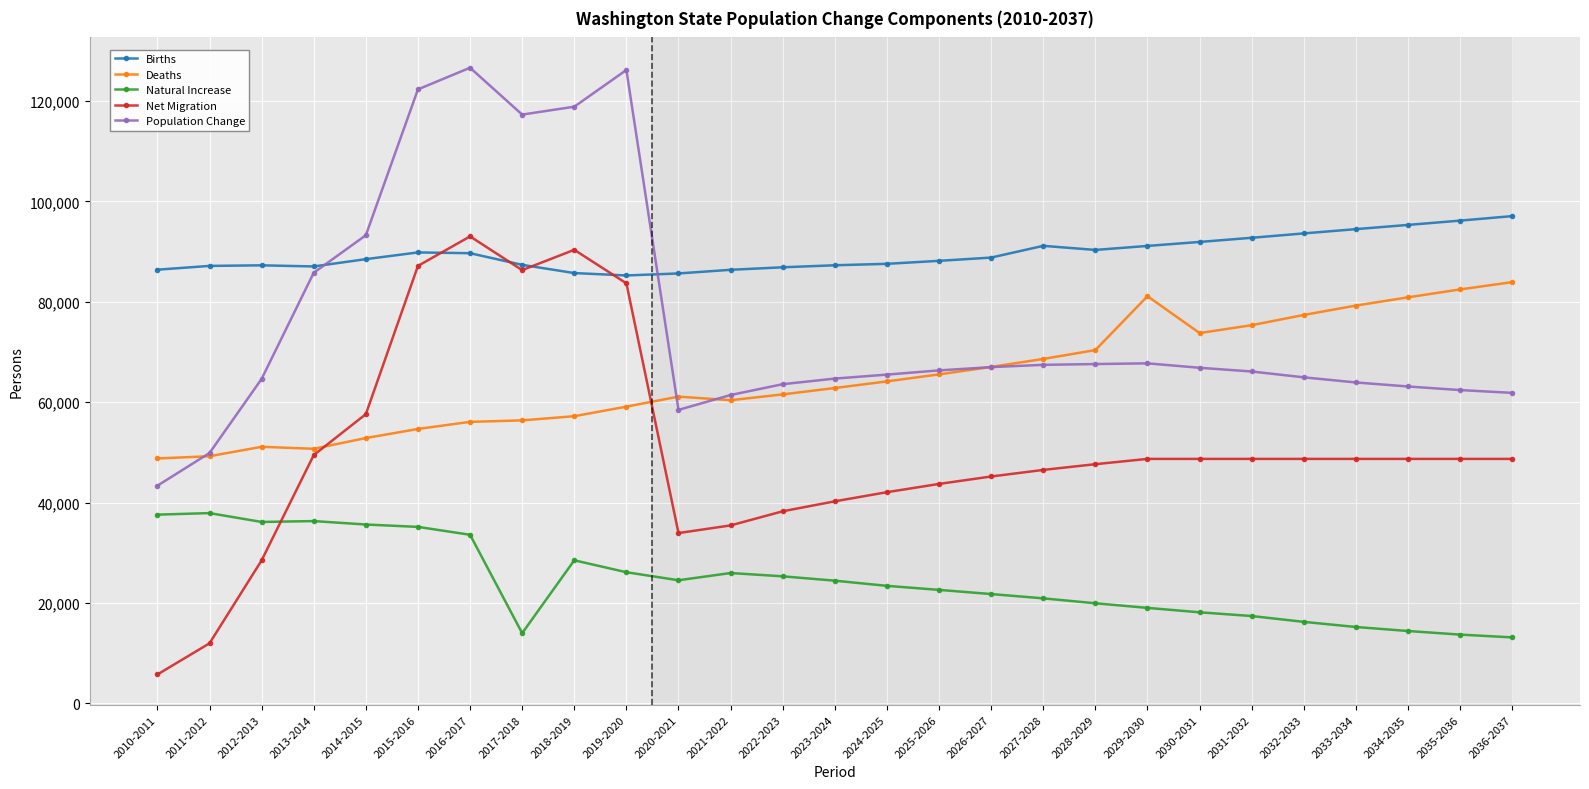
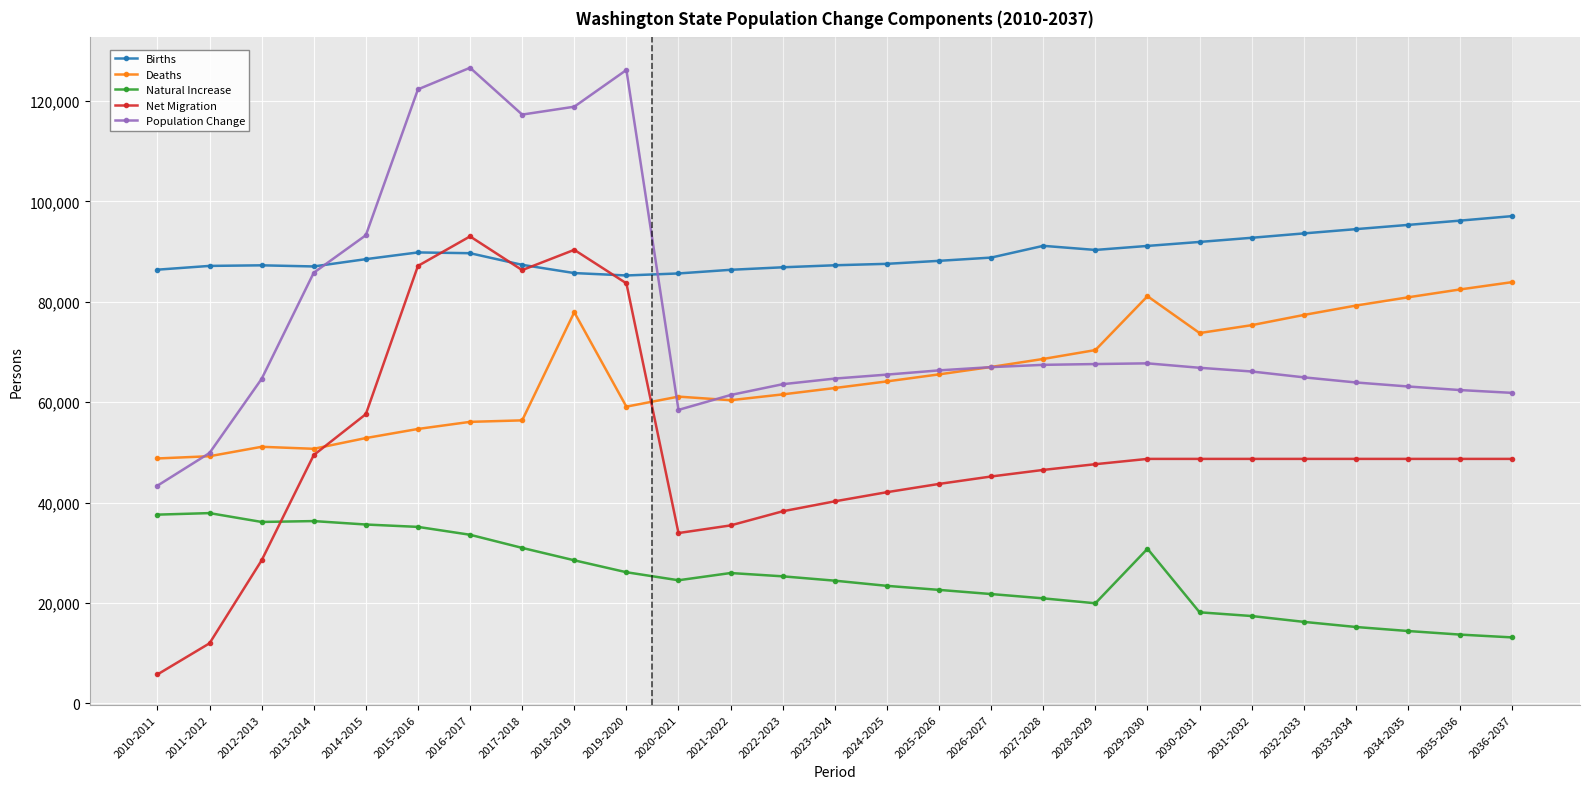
  {
    "Births": {
      "2010-2011": "86,000",
      "2011-2012": "87,000",
      "2012-2013": "87,000",
      "2013-2014": "87,000",
      "2014-2015": "88,000",
      "2015-2016": "90,000",
      "2016-2017": "90,000",
      "2017-2018": "87,000",
      "2018-2019": "86,000",
      "2019-2020": "85,000",
      "2020-2021": "86,000",
      "2021-2022": "86,000",
      "2022-2023": "87,000",
      "2023-2024": "87,000",
      "2024-2025": "88,000",
      "2025-2026": "88,000",
      "2026-2027": "89,000",
      "2027-2028": "91,000",
      "2028-2029": "90,000",
      "2029-2030": "91,000",
      "2030-2031": "92,000",
      "2031-2032": "93,000",
      "2032-2033": "94,000",
      "2033-2034": "94,000",
      "2034-2035": "95,000",
      "2035-2036": "96,000",
      "2036-2037": "97,000"
    },
    "Deaths": {
      "2010-2011": "49,000",
      "2011-2012": "49,000",
      "2012-2013": "51,000",
      "2013-2014": "51,000",
      "2014-2015": "53,000",
      "2015-2016": "55,000",
      "2016-2017": "56,000",
      "2017-2018": "56,000",
-     "2018-2019": "57,000",
+     "2018-2019": "78,000",
      "2019-2020": "59,000",
      "2020-2021": "61,000",
      "2021-2022": "60,000",
      "2022-2023": "62,000",
      "2023-2024": "63,000",
      "2024-2025": "64,000",
      "2025-2026": "66,000",
      "2027-2028": "69,000",
      "2028-2029": "70,000",
      "2029-2030": "81,000",
      "2030-2031": "74,000",
      "2031-2032": "75,000",
      "2032-2033": "77,000",
      "2033-2034": "79,000",
      "2034-2035": "81,000",
      "2035-2036": "82,000",
      "2036-2037": "84,000"
    },
    "Natural Increase": {
      "2010-2011": "38,000",
      "2011-2012": "38,000",
      "2012-2013": "36,000",
      "2013-2014": "36,000",
      "2014-2015": "36,000",
      "2015-2016": "35,000",
      "2016-2017": "34,000",
-     "2017-2018": "14,000",
+     "2017-2018": "31,000",
      "2018-2019": "29,000",
      "2019-2020": "26,000",
      "2020-2021": "25,000",
      "2021-2022": "26,000",
      "2022-2023": "25,000",
      "2023-2024": "24,000",
      "2024-2025": "23,000",
      "2025-2026": "23,000",
      "2026-2027": "22,000",
      "2027-2028": "21,000",
      "2028-2029": "20,000",
-     "2029-2030": "19,000",
+     "2029-2030": "31,000",
      "2030-2031": "18,000",
      "2031-2032": "17,000",
      "2032-2033": "16,000",
      "2033-2034": "15,000",
      "2034-2035": "14,000",
      "2035-2036": "14,000",
      "2036-2037": "13,000"
    },
    "Net Migration": {
      "2010-2011": "6,000",
      "2011-2012": "12,000",
      "2012-2013": "28,000",
      "2013-2014": "49,000",
      "2014-2015": "58,000",
      "2015-2016": "87,000",
      "2016-2017": "93,000",
      "2017-2018": "86,000",
      "2018-2019": "90,000",
      "2019-2020": "84,000",
      "2020-2021": "34,000",
      "2021-2022": "35,000",
      "2022-2023": "38,000",
      "2023-2024": "40,000",
      "2024-2025": "42,000",
      "2025-2026": "44,000",
      "2026-2027": "45,000",
      "2027-2028": "47,000",
      "2028-2029": "48,000",
      "2029-2030": "49,000",
      "2030-2031": "49,000",
      "2031-2032": "49,000",
      "2032-2033": "49,000",
      "2033-2034": "49,000",
      "2034-2035": "49,000",
      "2035-2036": "49,000",
      "2036-2037": "49,000"
    },
    "Population Change": {
      "2010-2011": "43,000",
      "2011-2012": "50,000",
      "2012-2013": "65,000",
      "2013-2014": "86,000",
      "2014-2015": "93,000",
      "2015-2016": "122,000",
      "2016-2017": "127,000",
      "2017-2018": "117,000",
      "2018-2019": "119,000",
      "2019-2020": "126,000",
      "2020-2021": "58,000",
      "2021-2022": "61,000",
      "2022-2023": "64,000",
      "2023-2024": "65,000",
      "2024-2025": "65,000",
      "2025-2026": "66,000",
      "2027-2028": "67,000",
      "2028-2029": "68,000",
      "2029-2030": "68,000",
      "2030-2031": "67,000",
      "2031-2032": "66,000",
      "2032-2033": "65,000",
      "2033-2034": "64,000",
      "2034-2035": "63,000",
      "2035-2036": "62,000",
      "2036-2037": "62,000"
    }
  }
